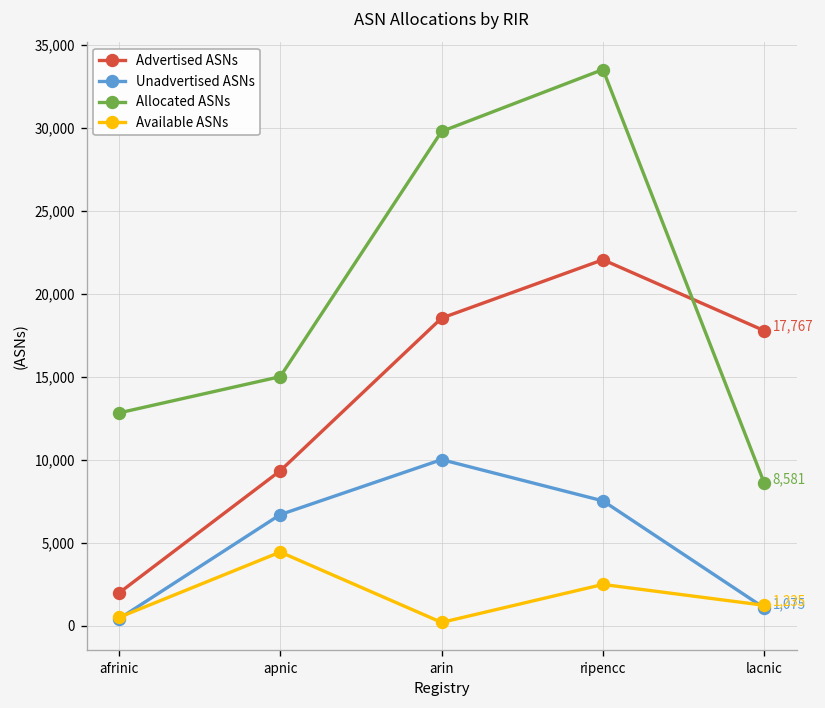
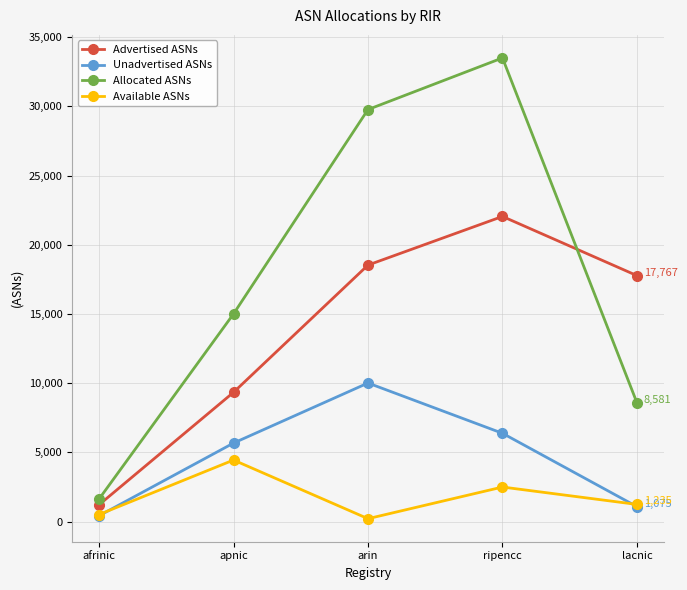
  {
    "Advertised ASNs": {
-     "afrinic": "2,000",
+     "afrinic": "1,200",
      "apnic": "9,300",
      "arin": "18,500",
      "ripencc": "22,000"
    },
    "Unadvertised ASNs": {
-     "apnic": "6,700",
+     "apnic": "5,700",
      "arin": "10,000",
-     "ripencc": "7,500"
+     "ripencc": "6,400"
    },
    "Allocated ASNs": {
-     "afrinic": "12,800",
+     "afrinic": "1,600",
      "apnic": "15,000",
      "arin": "29,800",
      "ripencc": "33,500"
    },
    "Available ASNs": {
      "apnic": "4,400",
      "arin": "200",
      "ripencc": "2,500"
    }
  }
